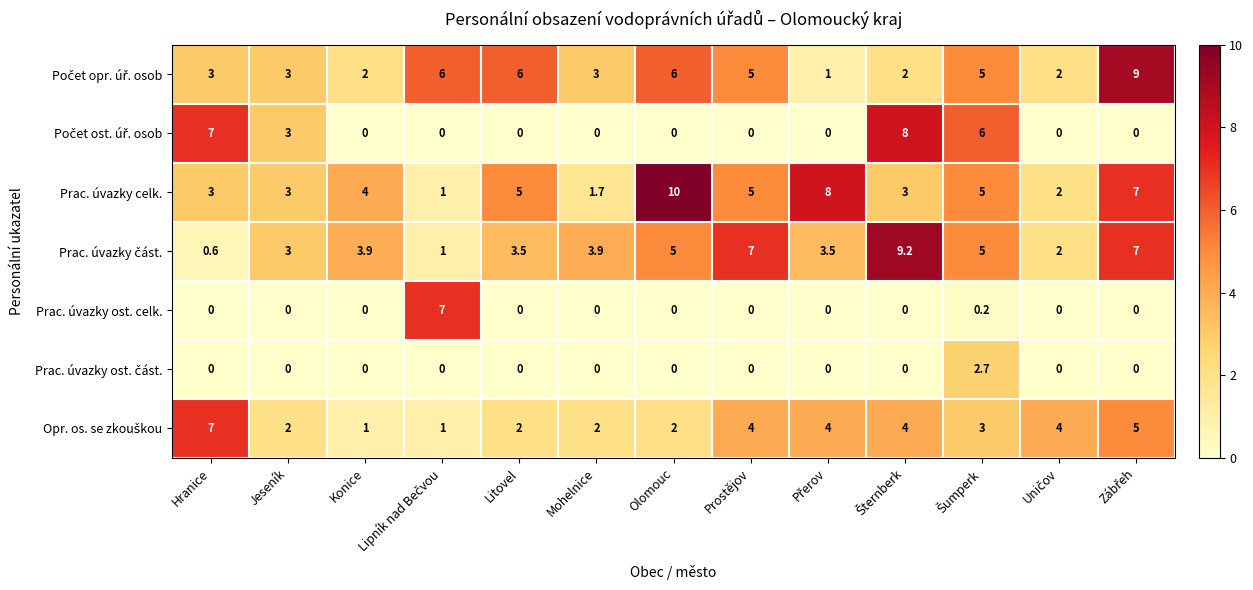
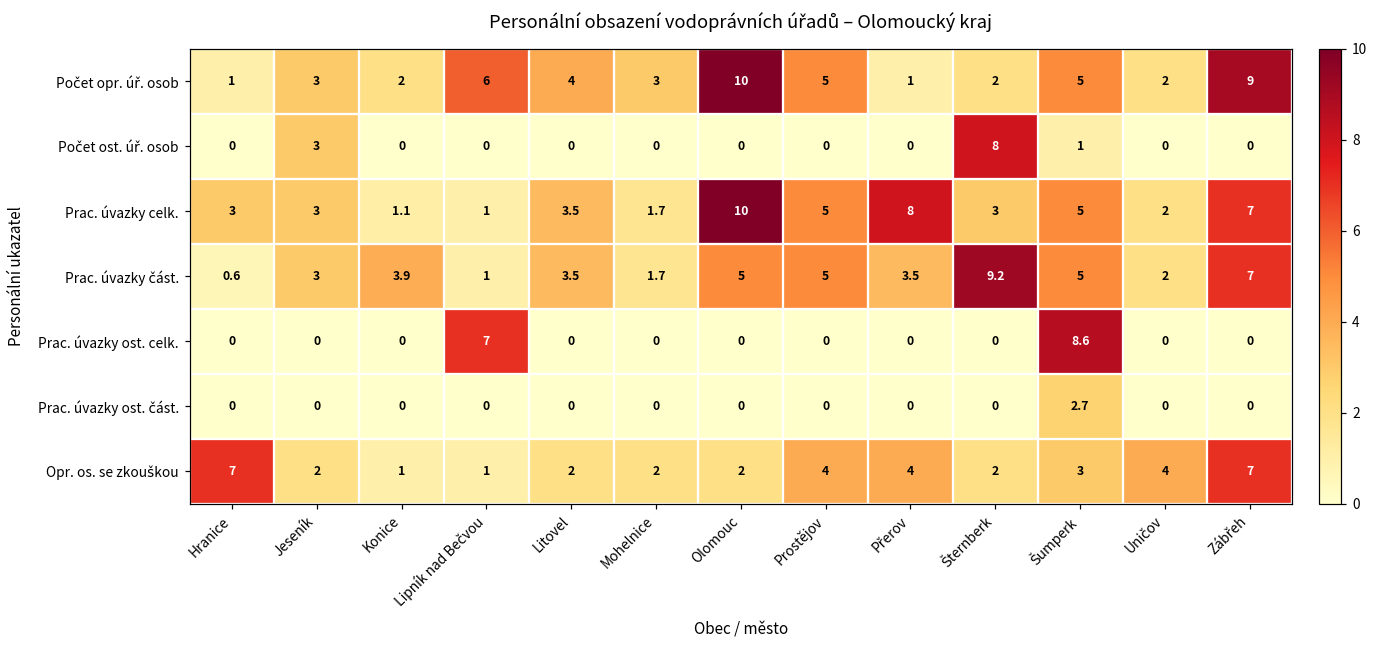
  {
    "Počet opr. úř. osob": {
-     "Hranice": 3,
+     "Hranice": 1,
      "Jeseník": 3,
      "Konice": 2,
      "Lipník nad Bečvou": 6,
-     "Litovel": 6,
+     "Litovel": 4,
      "Mohelnice": 3,
-     "Olomouc": 6,
+     "Olomouc": 10,
      "Prostějov": 5,
      "Přerov": 1,
      "Šternberk": 2,
      "Šumperk": 5,
      "Uničov": 2,
      "Zábřeh": 9
    },
    "Počet ost. úř. osob": {
-     "Hranice": 7,
+     "Hranice": 0,
      "Jeseník": 3,
      "Konice": 0,
      "Lipník nad Bečvou": 0,
      "Litovel": 0,
      "Mohelnice": 0,
      "Olomouc": 0,
      "Prostějov": 0,
      "Přerov": 0,
      "Šternberk": 8,
-     "Šumperk": 6,
+     "Šumperk": 1,
      "Uničov": 0,
      "Zábřeh": 0
    },
    "Prac. úvazky celk.": {
      "Hranice": 3,
      "Jeseník": 3,
-     "Konice": 4,
+     "Konice": 1.1,
      "Lipník nad Bečvou": 1,
-     "Litovel": 5,
+     "Litovel": 3.5,
      "Mohelnice": 1.7,
      "Olomouc": 10,
      "Prostějov": 5,
      "Přerov": 8,
      "Šternberk": 3,
      "Šumperk": 5,
      "Uničov": 2,
      "Zábřeh": 7
    },
    "Prac. úvazky část.": {
      "Hranice": 0.6,
      "Jeseník": 3,
      "Konice": 3.9,
      "Lipník nad Bečvou": 1,
      "Litovel": 3.5,
-     "Mohelnice": 3.9,
+     "Mohelnice": 1.7,
      "Olomouc": 5,
-     "Prostějov": 7,
+     "Prostějov": 5,
      "Přerov": 3.5,
      "Šternberk": 9.2,
      "Šumperk": 5,
      "Uničov": 2,
      "Zábřeh": 7
    },
    "Prac. úvazky ost. celk.": {
      "Hranice": 0,
      "Jeseník": 0,
      "Konice": 0,
      "Lipník nad Bečvou": 7,
      "Litovel": 0,
      "Mohelnice": 0,
      "Olomouc": 0,
      "Prostějov": 0,
      "Přerov": 0,
      "Šternberk": 0,
-     "Šumperk": 0.2,
+     "Šumperk": 8.6,
      "Uničov": 0,
      "Zábřeh": 0
    },
    "Prac. úvazky ost. část.": {
      "Hranice": 0,
      "Jeseník": 0,
      "Konice": 0,
      "Lipník nad Bečvou": 0,
      "Litovel": 0,
      "Mohelnice": 0,
      "Olomouc": 0,
      "Prostějov": 0,
      "Přerov": 0,
      "Šternberk": 0,
      "Šumperk": 2.7,
      "Uničov": 0,
      "Zábřeh": 0
    },
    "Opr. os. se zkouškou": {
      "Hranice": 7,
      "Jeseník": 2,
      "Konice": 1,
      "Lipník nad Bečvou": 1,
      "Litovel": 2,
      "Mohelnice": 2,
      "Olomouc": 2,
      "Prostějov": 4,
      "Přerov": 4,
-     "Šternberk": 4,
+     "Šternberk": 2,
      "Šumperk": 3,
      "Uničov": 4,
-     "Zábřeh": 5
+     "Zábřeh": 7
    }
  }
